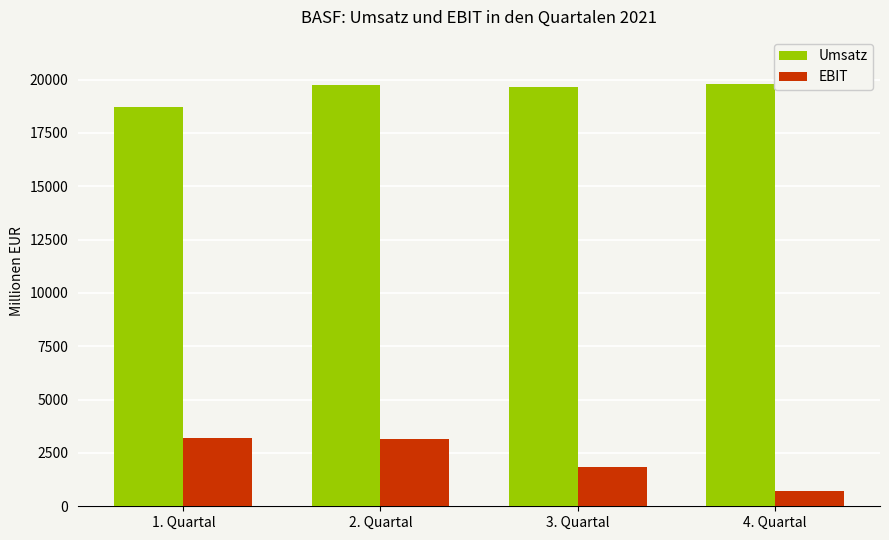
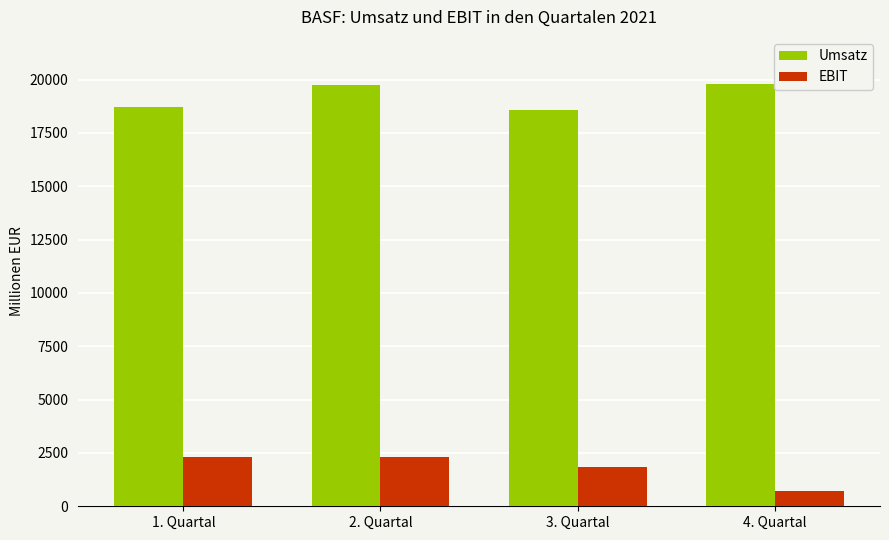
  {
    "Umsatz": {
      "1. Quartal": 18700,
      "2. Quartal": 19800,
-     "3. Quartal": 19700,
+     "3. Quartal": 18600,
      "4. Quartal": 19800
    },
    "EBIT": {
-     "1. Quartal": 3200,
-     "2. Quartal": 3200,
+     "1. Quartal": 2300,
+     "2. Quartal": 2300,
      "3. Quartal": 1800,
      "4. Quartal": 700
    }
  }
